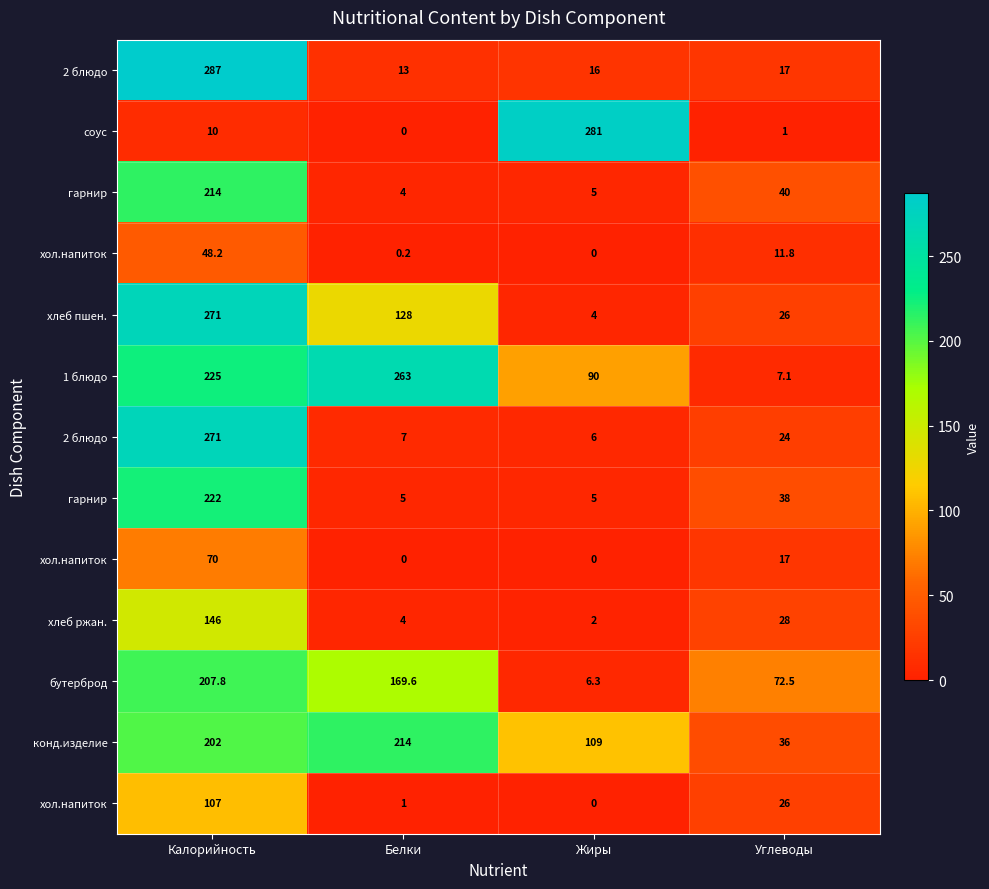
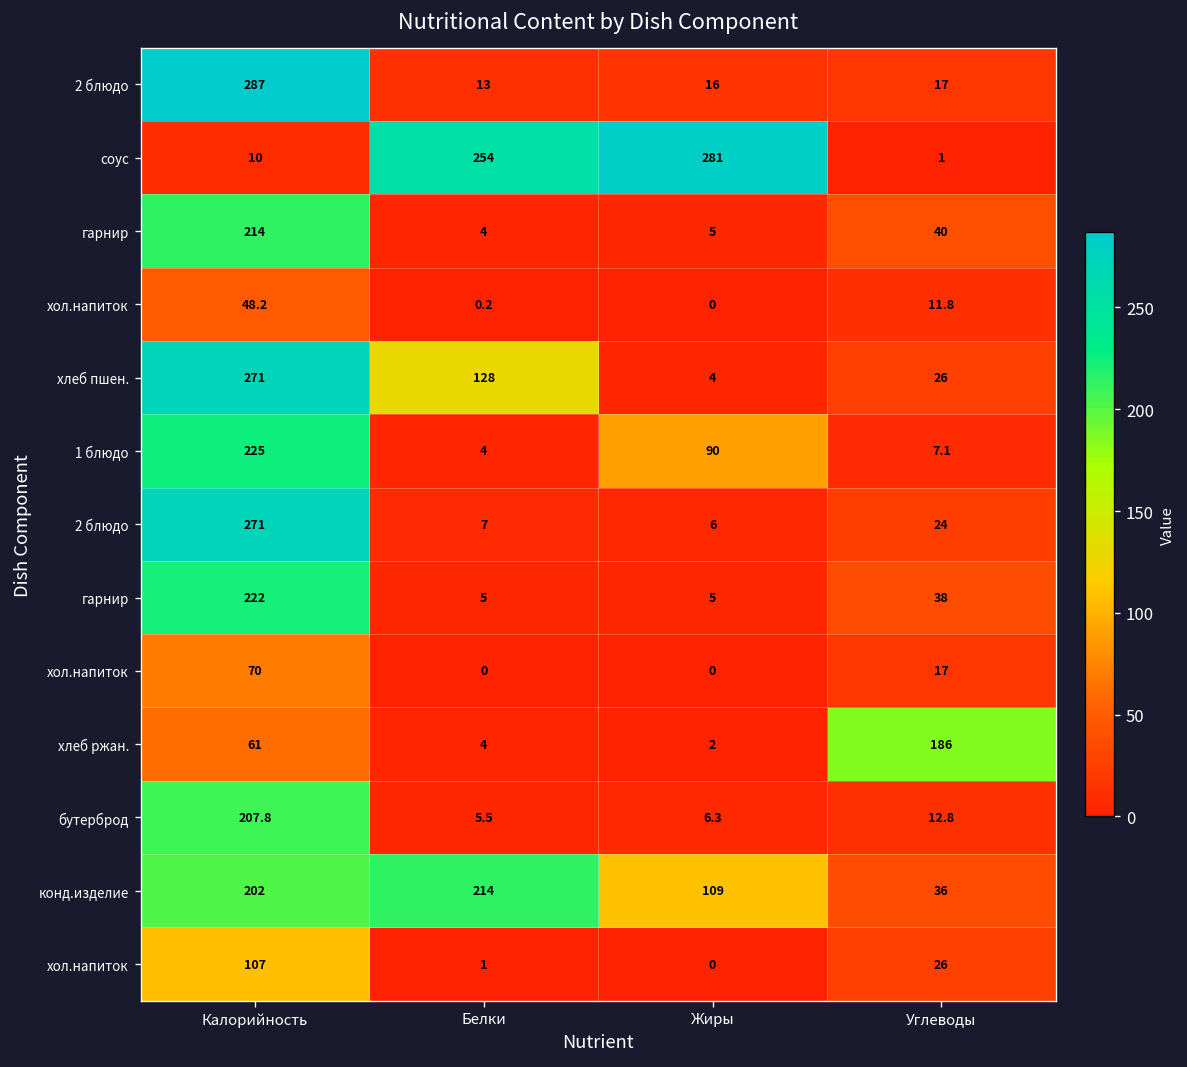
  {
    "соус": {
      "Калорийность": 10,
-     "Белки": 0,
+     "Белки": 254,
      "Жиры": 281,
      "Углеводы": 1
    },
    "хлеб пшен.": {
      "Калорийность": 271,
      "Белки": 128,
      "Жиры": 4,
      "Углеводы": 26
    },
    "1 блюдо": {
      "Калорийность": 225,
-     "Белки": 263,
+     "Белки": 4,
      "Жиры": 90,
      "Углеводы": 7.1
    },
    "хлеб ржан.": {
-     "Калорийность": 146,
+     "Калорийность": 61,
      "Белки": 4,
      "Жиры": 2,
-     "Углеводы": 28
+     "Углеводы": 186
    },
    "бутерброд": {
      "Калорийность": 207.8,
-     "Белки": 169.6,
+     "Белки": 5.5,
      "Жиры": 6.3,
-     "Углеводы": 72.5
+     "Углеводы": 12.8
    },
    "конд.изделие": {
      "Калорийность": 202,
      "Белки": 214,
      "Жиры": 109,
      "Углеводы": 36
    }
  }
